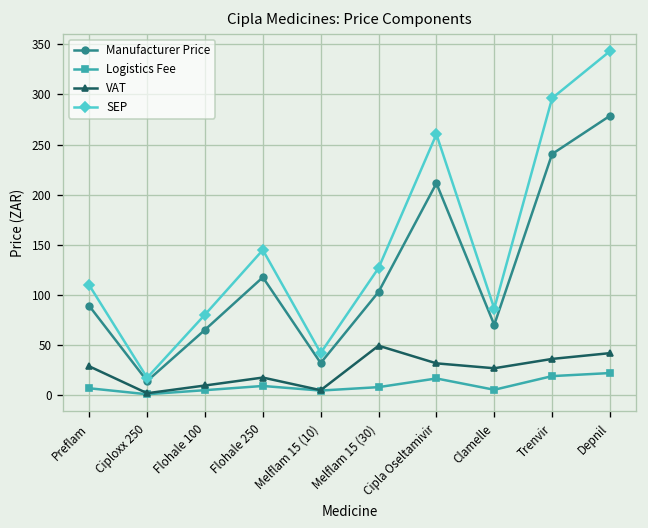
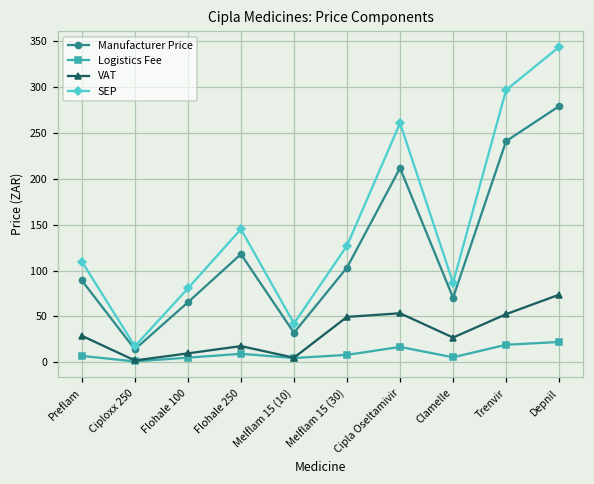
  {
    "VAT": {
      "Preflam": 30,
      "Flohale 100": 10,
      "Flohale 250": 20,
      "Melflam 15 (30)": 50,
-     "Cipla Oseltamivir": 30,
+     "Cipla Oseltamivir": 50,
      "Clamelle": 30,
-     "Trenvir": 40,
-     "Depnil": 40
+     "Trenvir": 50,
+     "Depnil": 70
    }
  }
